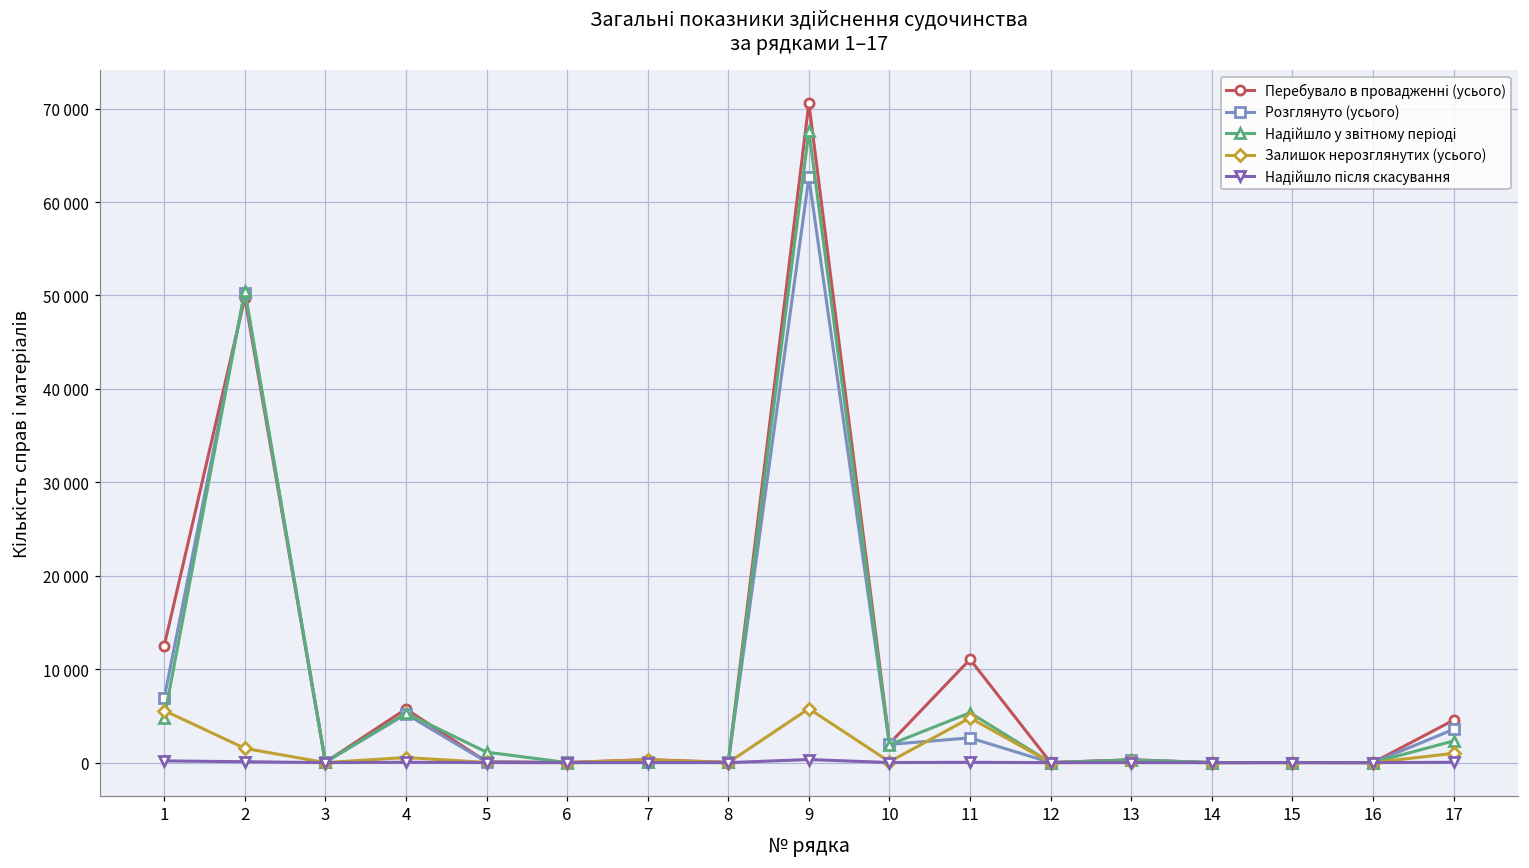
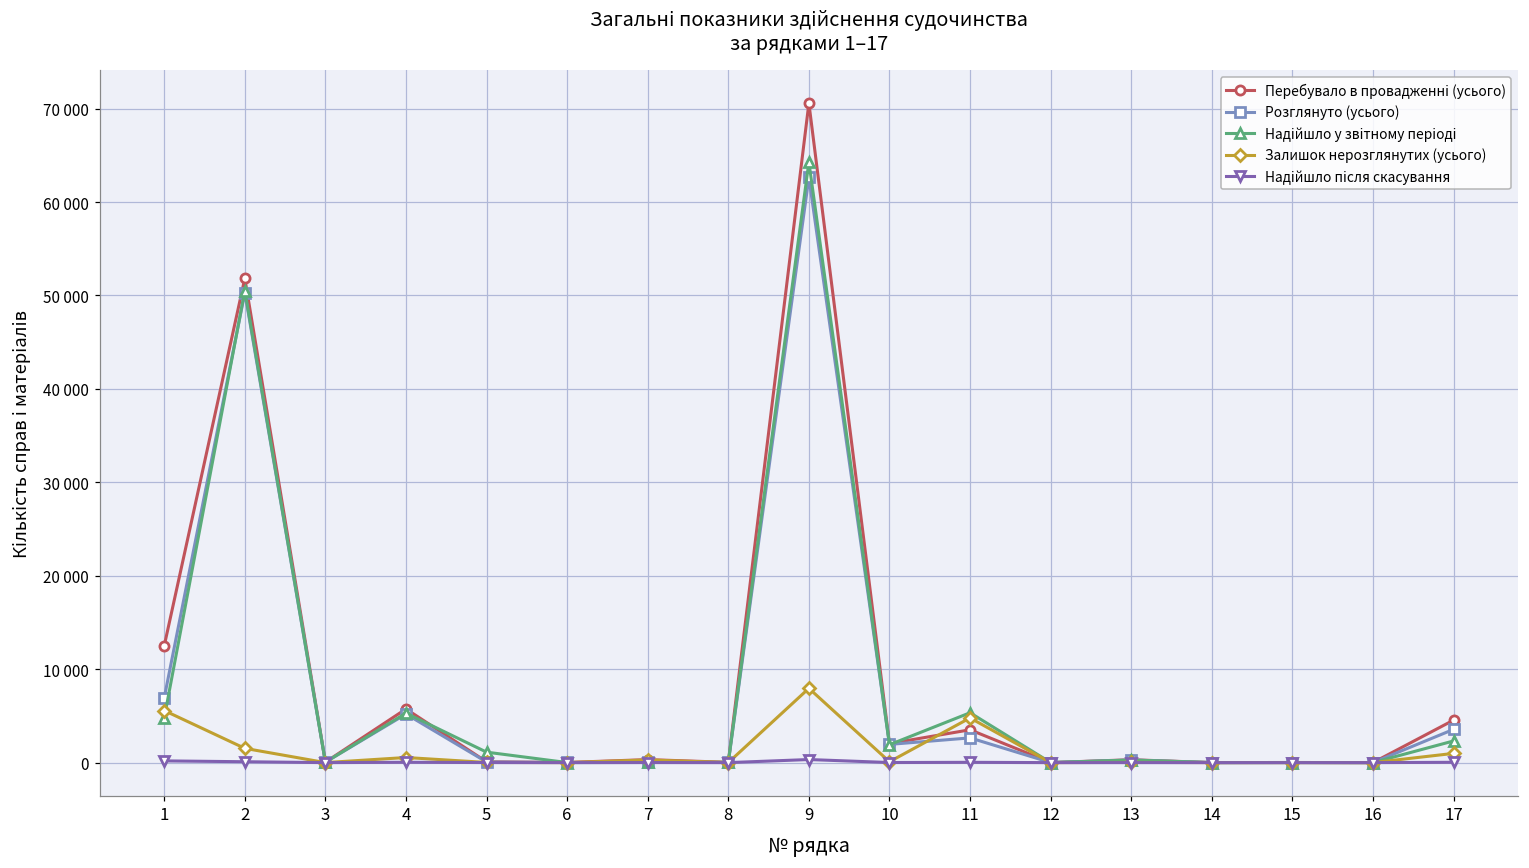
  {
    "Перебувало в провадженні (усього)": {
      "1": 13000,
-     "2": 50000,
+     "2": 52000,
      "4": 6000,
      "9": 71000,
-     "11": 11000,
+     "11": 4000,
      "17": 5000
    },
    "Надійшло у звітному періоді": {
      "1": 5000,
      "5": 1000,
-     "9": 68000,
+     "9": 64000,
      "11": 5000,
      "17": 2000
    },
    "Залишок нерозглянутих (усього)": {
      "1": 6000,
      "2": 2000,
      "4": 1000,
-     "9": 6000,
+     "9": 8000,
      "11": 5000,
      "17": 1000
    }
  }
